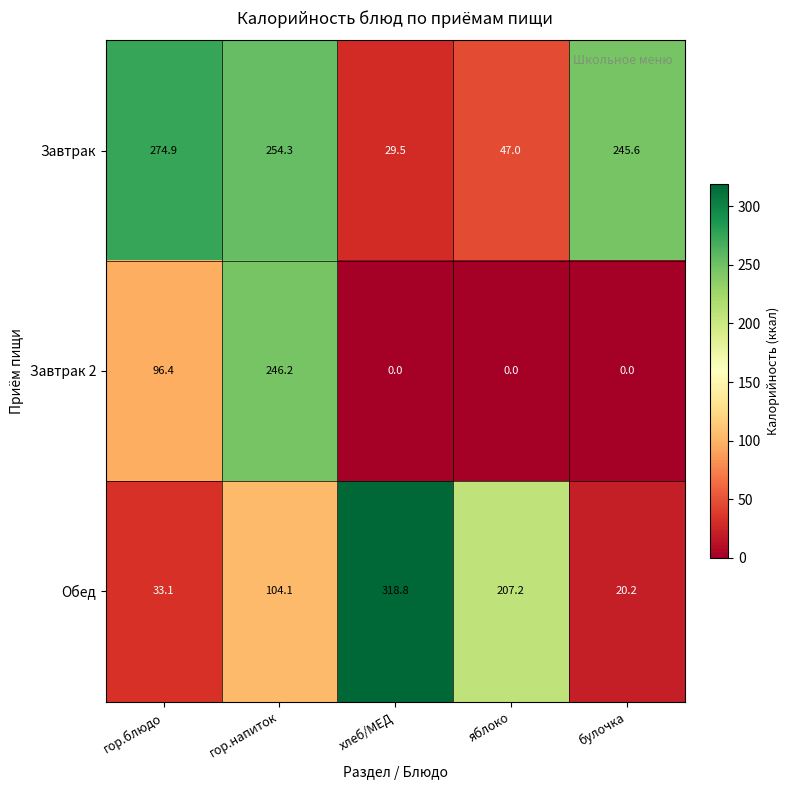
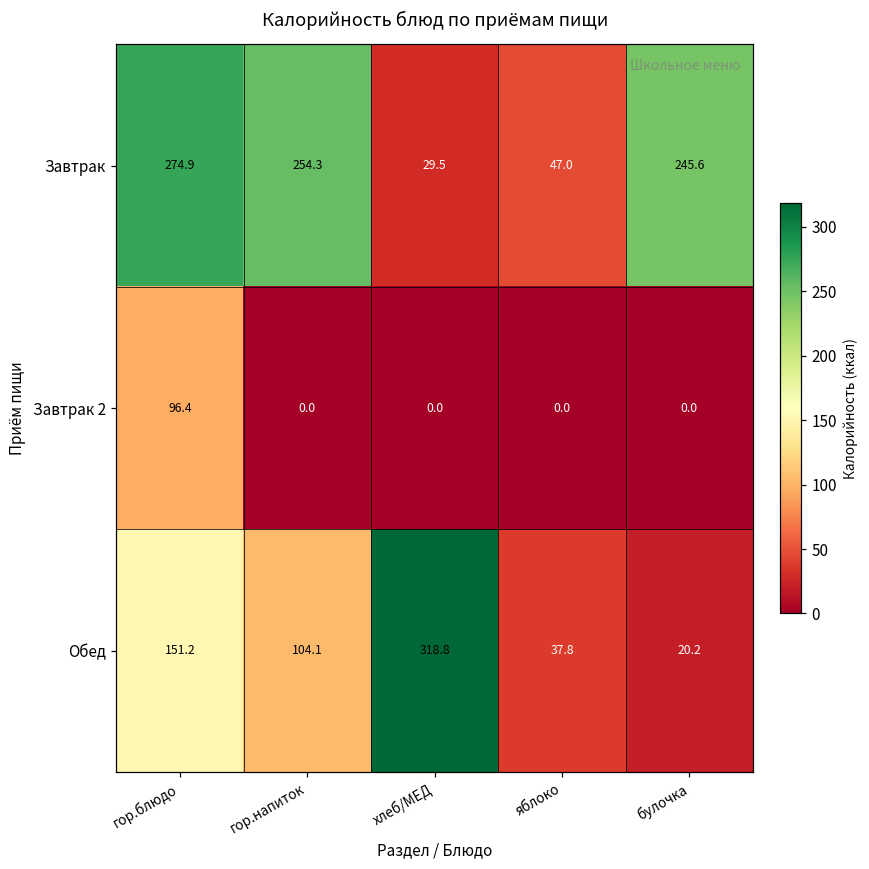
  {
    "Завтрак": {
      "гор.блюдо": 274.9,
      "гор.напиток": 254.3,
      "хлеб/МЕД": 29.5,
      "яблоко": 47.0
    },
    "Завтрак 2": {
      "гор.блюдо": 96.4,
-     "гор.напиток": 246.2,
+     "гор.напиток": 0.0,
      "хлеб/МЕД": 0.0,
      "яблоко": 0.0,
      "булочка": 0.0
    },
    "Обед": {
-     "гор.блюдо": 33.1,
+     "гор.блюдо": 151.2,
      "гор.напиток": 104.1,
      "хлеб/МЕД": 318.8,
-     "яблоко": 207.2,
+     "яблоко": 37.8,
      "булочка": 20.2
    }
  }
